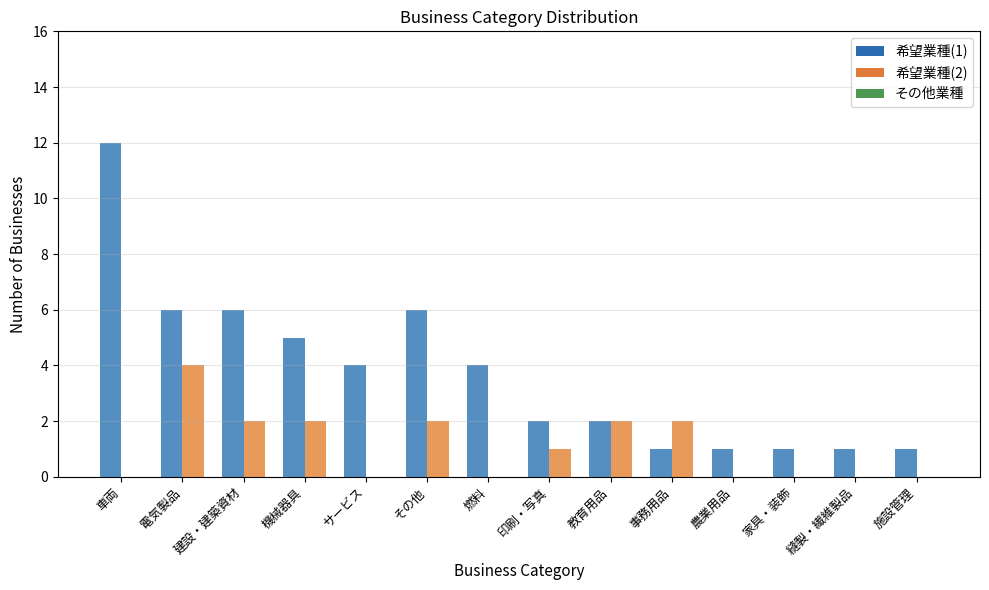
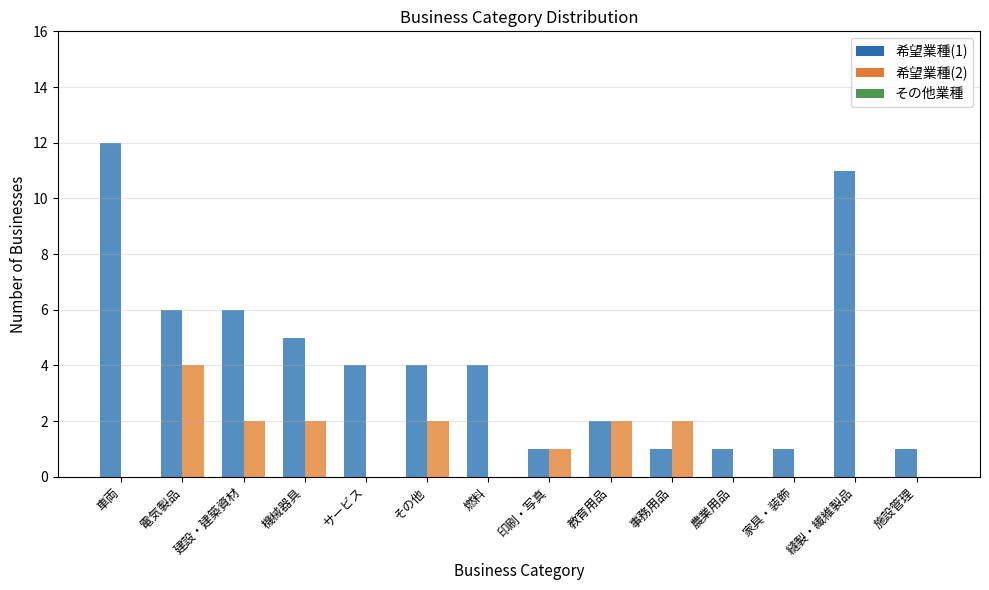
  {
    "希望業種(1)": {
      "車両": 12,
      "電気製品": 6,
      "建設・建築資材": 6,
      "機械器具": 5,
      "サービス": 4,
-     "その他": 6,
+     "その他": 4,
      "燃料": 4,
-     "印刷・写真": 2,
+     "印刷・写真": 1,
      "教育用品": 2,
      "事務用品": 1,
      "農業用品": 1,
      "家具・装飾": 1,
-     "縫製・繊維製品": 1,
+     "縫製・繊維製品": 11,
      "施設管理": 1
    },
    "希望業種(2)": {
      "車両": 0,
      "電気製品": 4,
      "建設・建築資材": 2,
      "機械器具": 2,
      "サービス": 0,
      "その他": 2,
      "燃料": 0,
      "印刷・写真": 1,
      "教育用品": 2,
      "事務用品": 2,
      "農業用品": 0,
      "家具・装飾": 0,
      "縫製・繊維製品": 0,
      "施設管理": 0
    },
    "その他業種": {
      "車両": 0,
      "電気製品": 0,
      "建設・建築資材": 0,
      "機械器具": 0,
      "サービス": 0,
      "その他": 0,
      "燃料": 0,
      "印刷・写真": 0,
      "教育用品": 0,
      "事務用品": 0,
      "農業用品": 0,
      "家具・装飾": 0,
      "縫製・繊維製品": 0,
      "施設管理": 0
    }
  }
